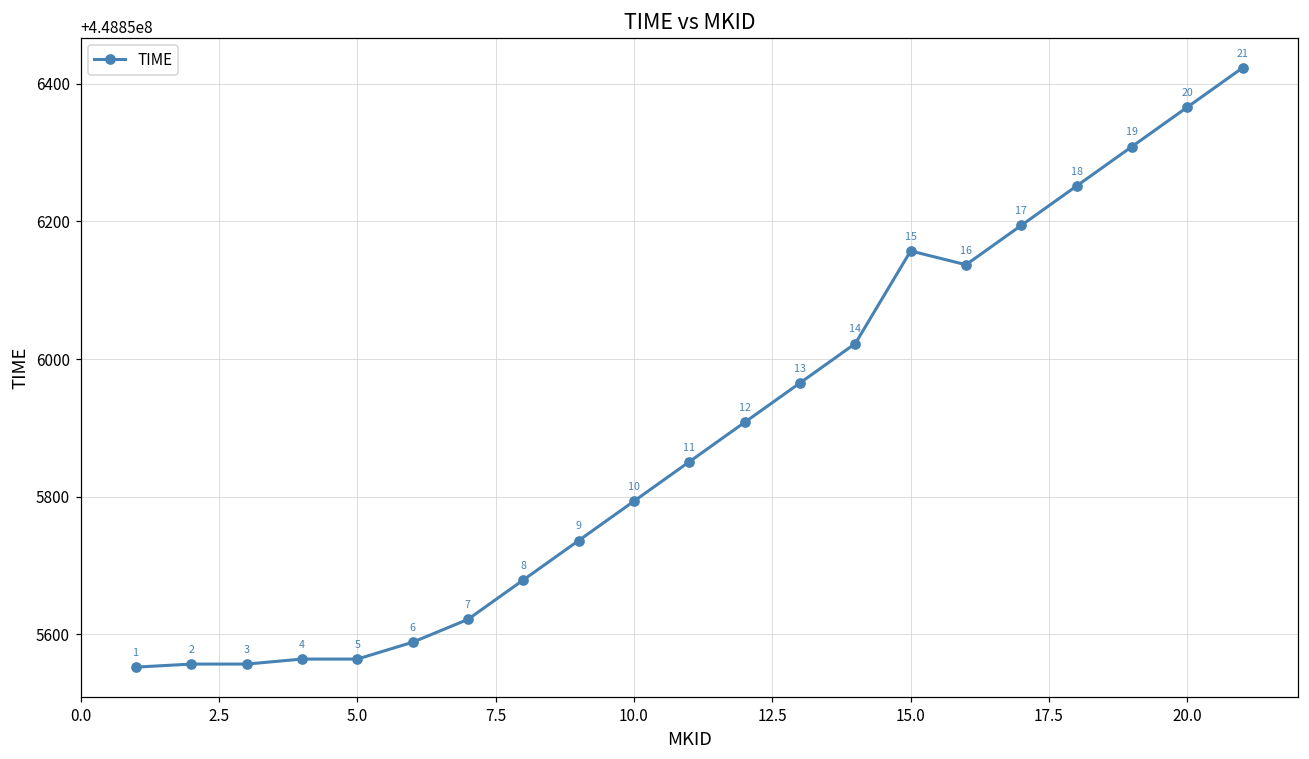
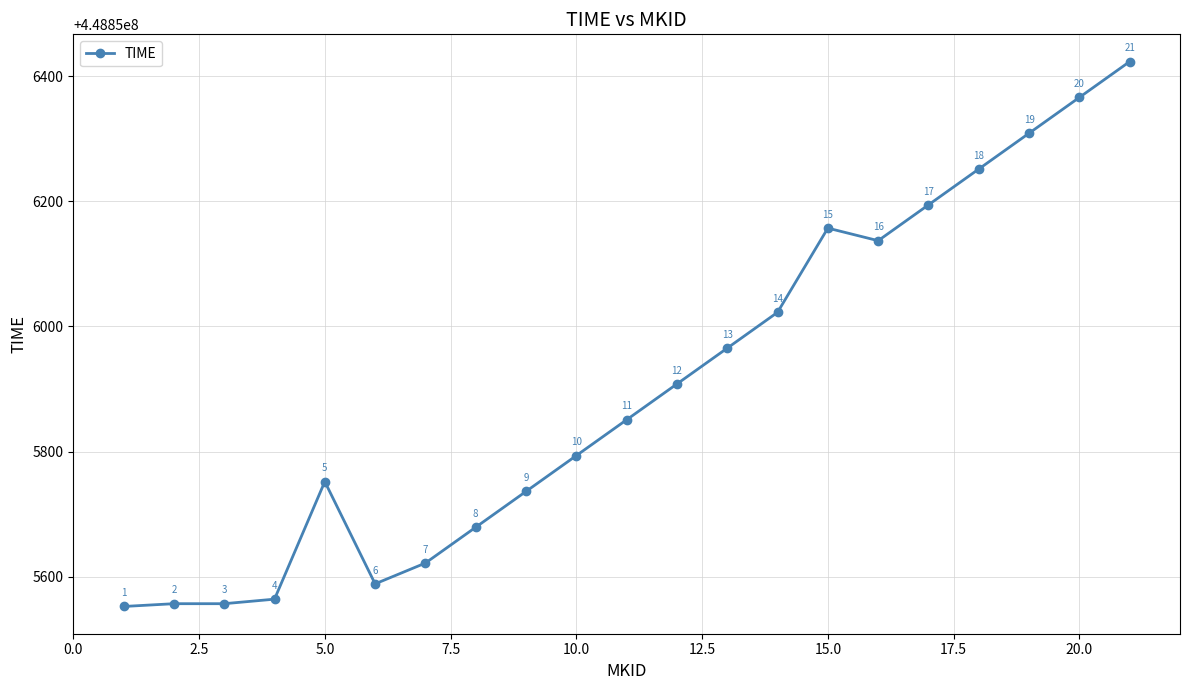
  {
-   "5.0": 448855560
+   "5.0": 448855750
  }
